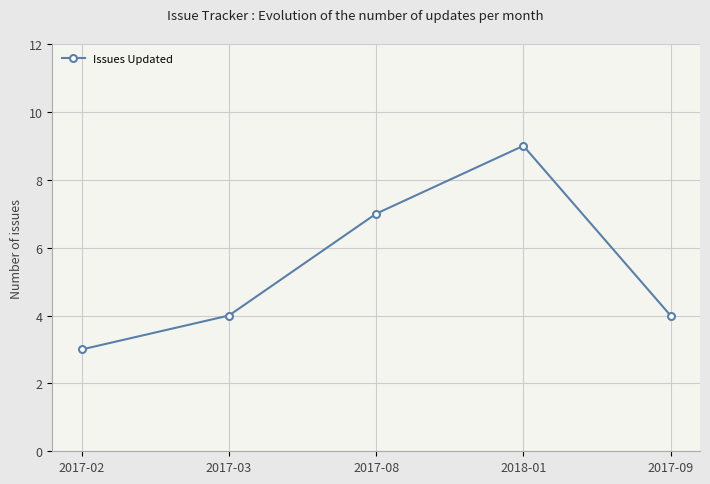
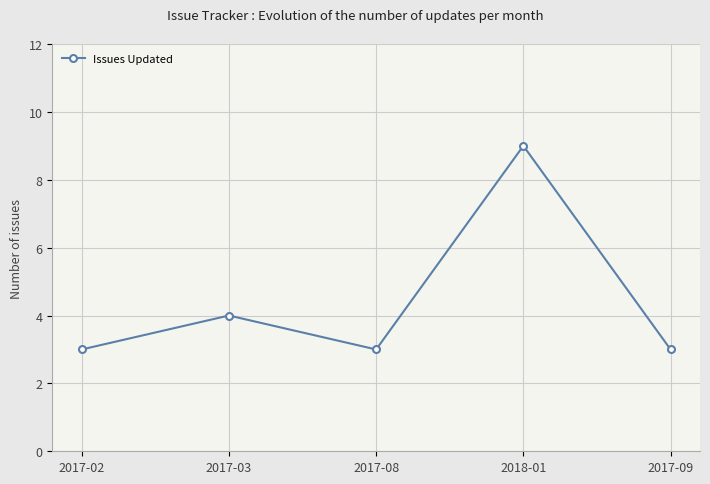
  {
    "2017-02": 3,
    "2017-03": 4,
-   "2017-08": 7,
+   "2017-08": 3,
    "2018-01": 9,
-   "2017-09": 4
+   "2017-09": 3
  }
